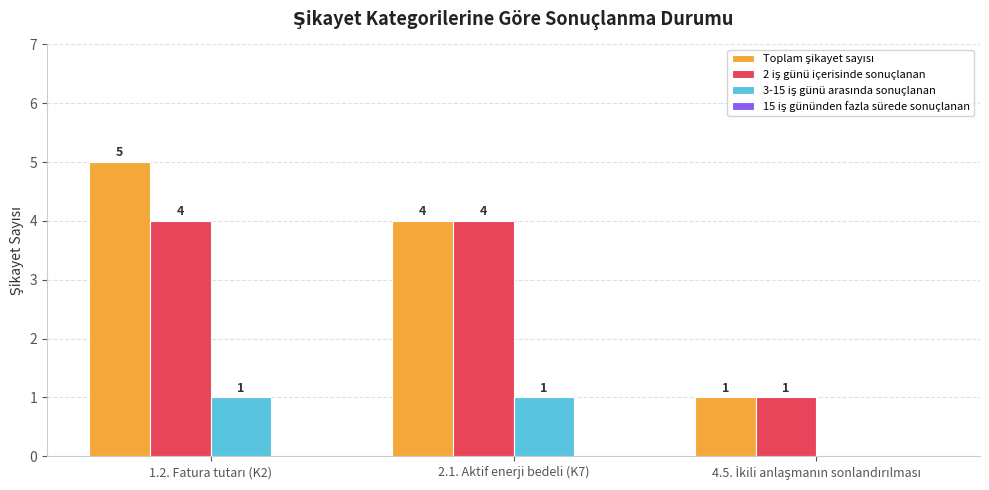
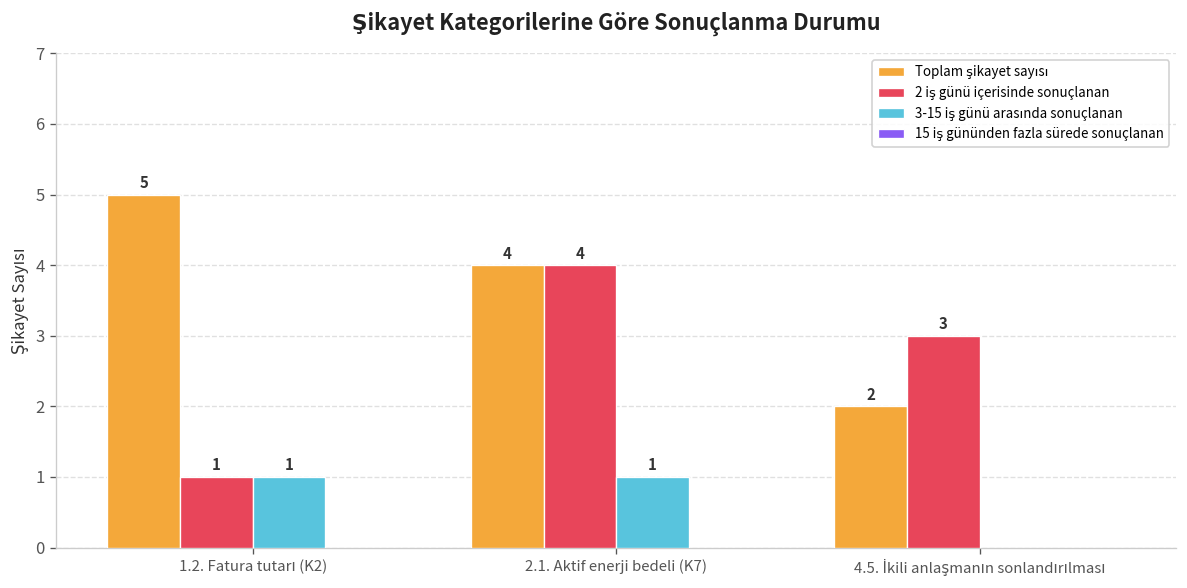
  {
    "Toplam şikayet sayısı": {
      "1.2. Fatura tutarı (K2)": 5,
      "2.1. Aktif enerji bedeli (K7)": 4,
-     "4.5. İkili anlaşmanın sonlandırılması": 1
+     "4.5. İkili anlaşmanın sonlandırılması": 2
    },
    "2 iş günü içerisinde sonuçlanan": {
-     "1.2. Fatura tutarı (K2)": 4,
+     "1.2. Fatura tutarı (K2)": 1,
      "2.1. Aktif enerji bedeli (K7)": 4,
-     "4.5. İkili anlaşmanın sonlandırılması": 1
+     "4.5. İkili anlaşmanın sonlandırılması": 3
    },
    "3-15 iş günü arasında sonuçlanan": {
      "1.2. Fatura tutarı (K2)": 1,
      "2.1. Aktif enerji bedeli (K7)": 1
    },
    "15 iş gününden fazla sürede sonuçlanan": {
      "1.2. Fatura tutarı (K2)": 0.0,
      "2.1. Aktif enerji bedeli (K7)": 0.0,
      "4.5. İkili anlaşmanın sonlandırılması": 0.0
    }
  }
